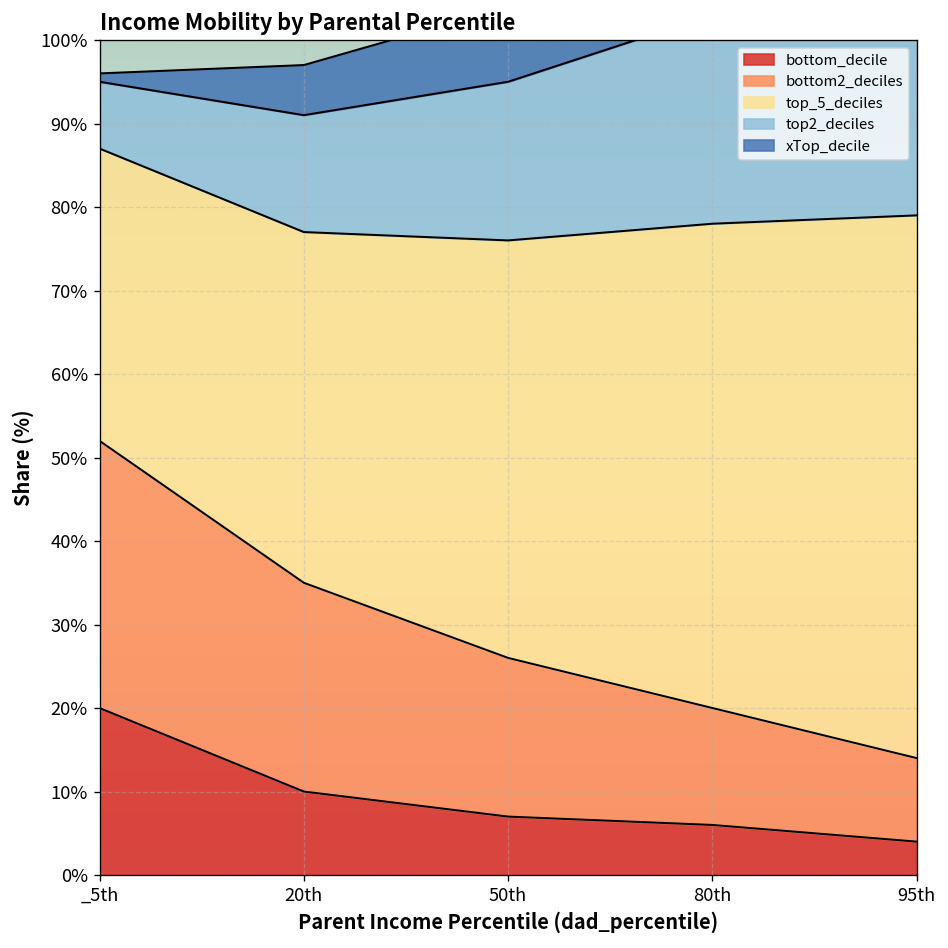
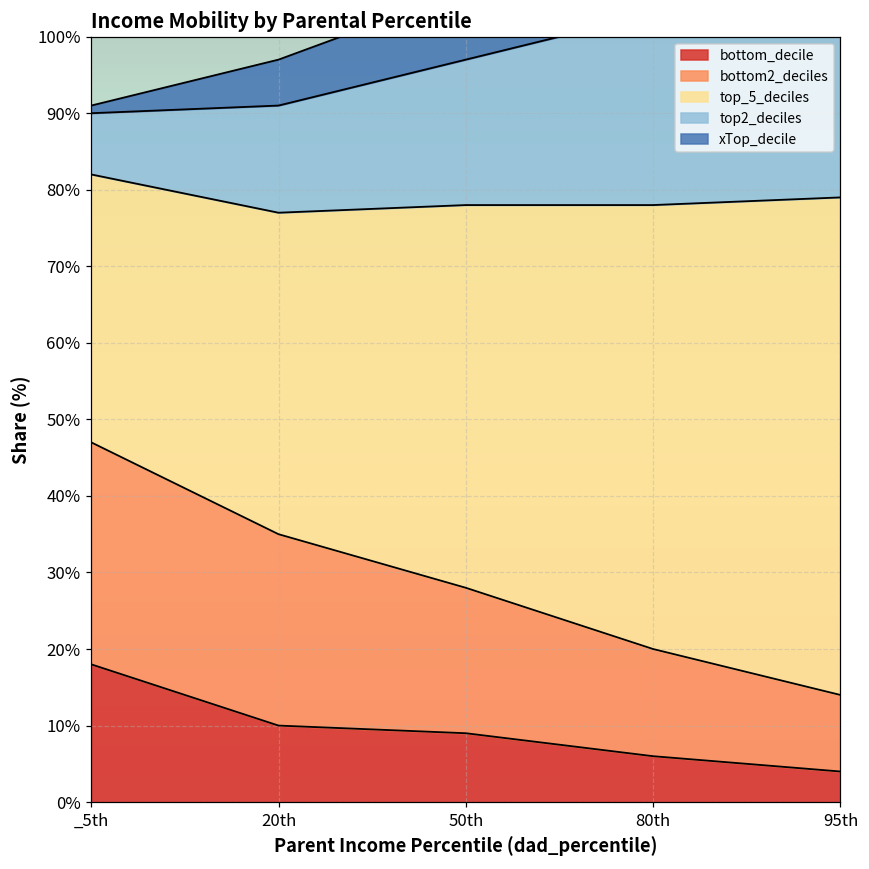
  {
    "bottom_decile": {
-     "_5th": "20%",
+     "_5th": "18%",
      "20th": "10%",
-     "50th": "7%",
+     "50th": "9%",
      "80th": "6%",
      "95th": "4%"
    },
    "bottom2_deciles": {
-     "_5th": "32%",
+     "_5th": "29%",
      "20th": "25%",
      "50th": "19%",
      "80th": "14%",
      "95th": "10%"
    },
    "top_5_deciles": {
      "_5th": "35%",
      "20th": "42%",
      "50th": "50%",
      "80th": "58%",
      "95th": "65%"
    },
    "top2_deciles": {
      "_5th": "8%",
      "20th": "14%",
      "50th": "19%"
    },
    "xTop_decile": {
      "_5th": "1%",
      "20th": "6%"
    }
  }
